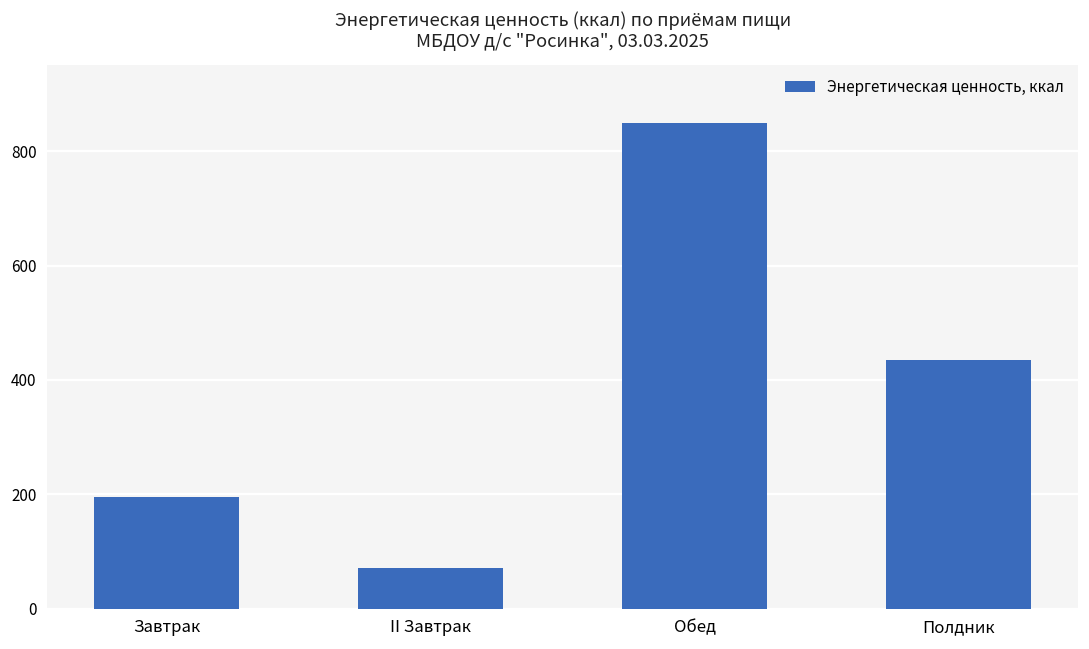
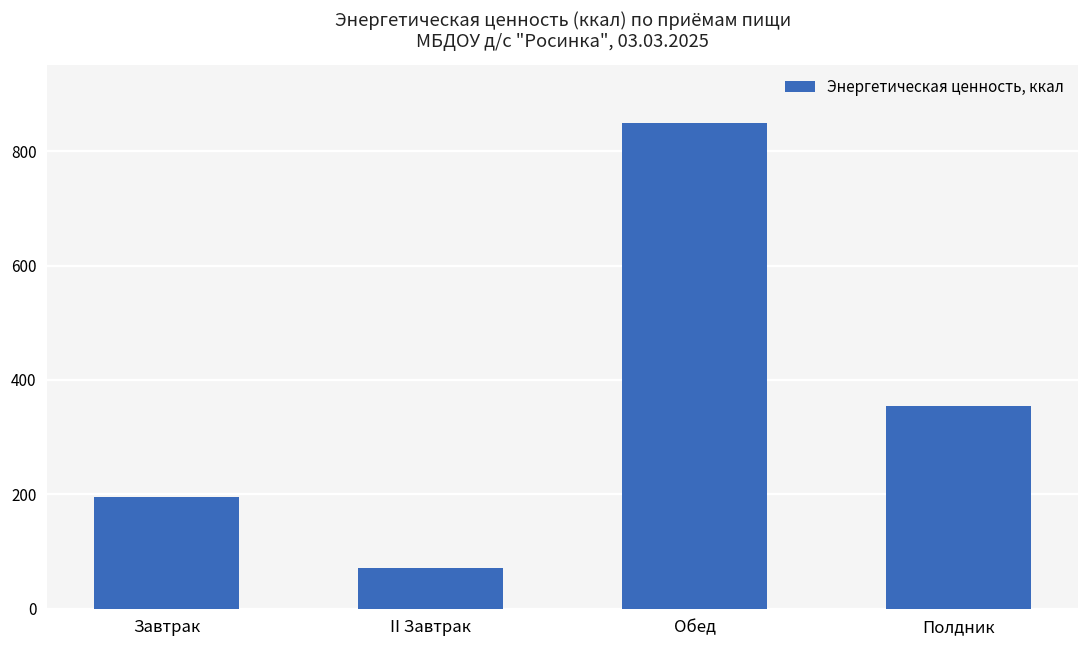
  {
    "Завтрак": 190,
    "II Завтрак": 70,
    "Обед": 850,
-   "Полдник": 430
+   "Полдник": 350
  }
